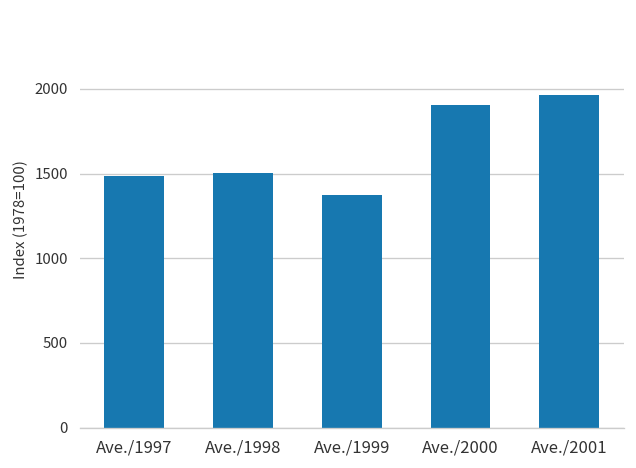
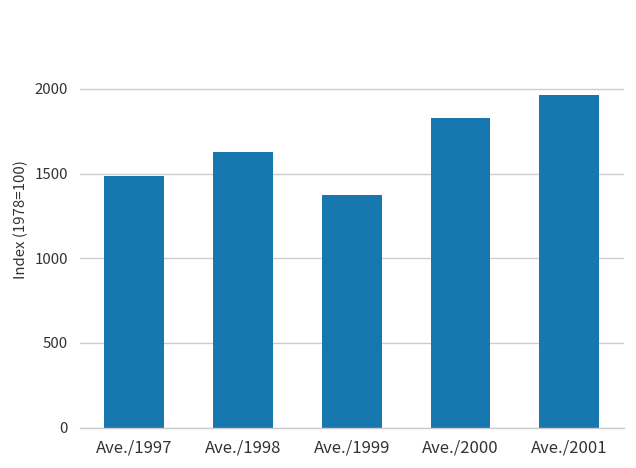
  {
    "Ave./1997": 1490,
-   "Ave./1998": 1500,
+   "Ave./1998": 1630,
    "Ave./1999": 1370,
-   "Ave./2000": 1910,
+   "Ave./2000": 1830,
    "Ave./2001": 1960
  }
